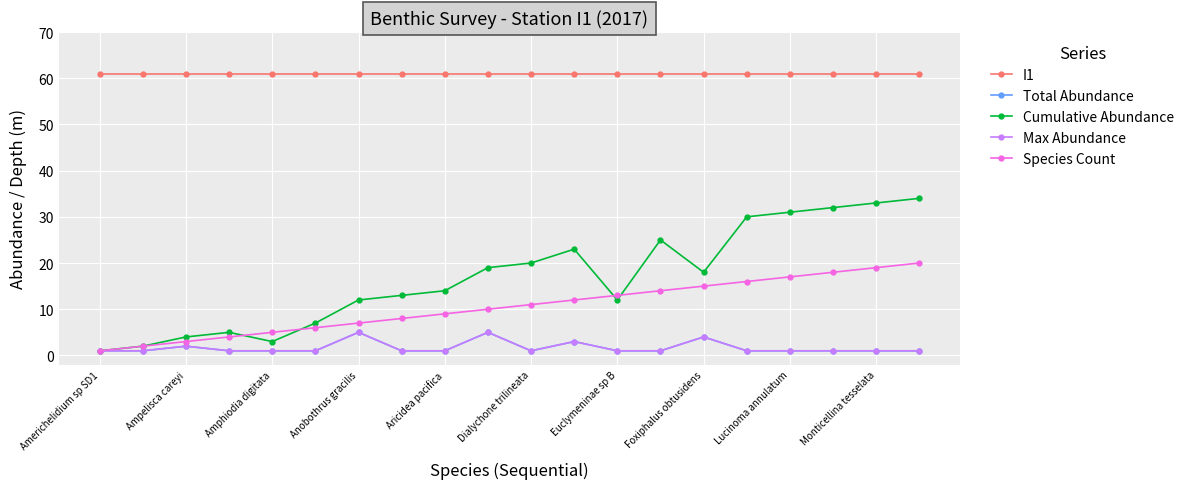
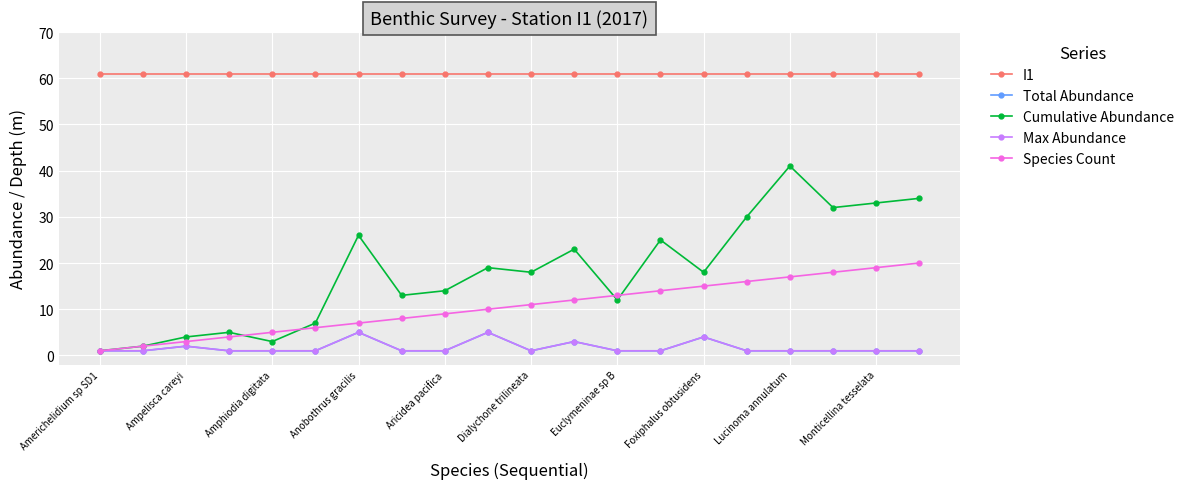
  {
    "I1": {
      "Americhelidium sp SD1": 61,
      "Ampelisca careyi": 61,
      "Amphiodia digitata": 61,
      "Anobothrus gracilis": 61,
      "Aricidea pacifica": 61,
      "Dialychone trilineata": 61,
      "Euclymeninae sp B": 61,
      "Foxiphalus obtusidens": 61,
      "Lucinoma annulatum": 61,
      "Monticellina tesselata": 61
    },
    "Cumulative Abundance": {
      "Ampelisca careyi": 4,
      "Amphiodia digitata": 3,
-     "Anobothrus gracilis": 12,
+     "Anobothrus gracilis": 26,
      "Aricidea pacifica": 14,
-     "Dialychone trilineata": 20,
+     "Dialychone trilineata": 18,
      "Euclymeninae sp B": 12,
      "Foxiphalus obtusidens": 18,
-     "Lucinoma annulatum": 31,
+     "Lucinoma annulatum": 41,
      "Monticellina tesselata": 33
    }
  }
